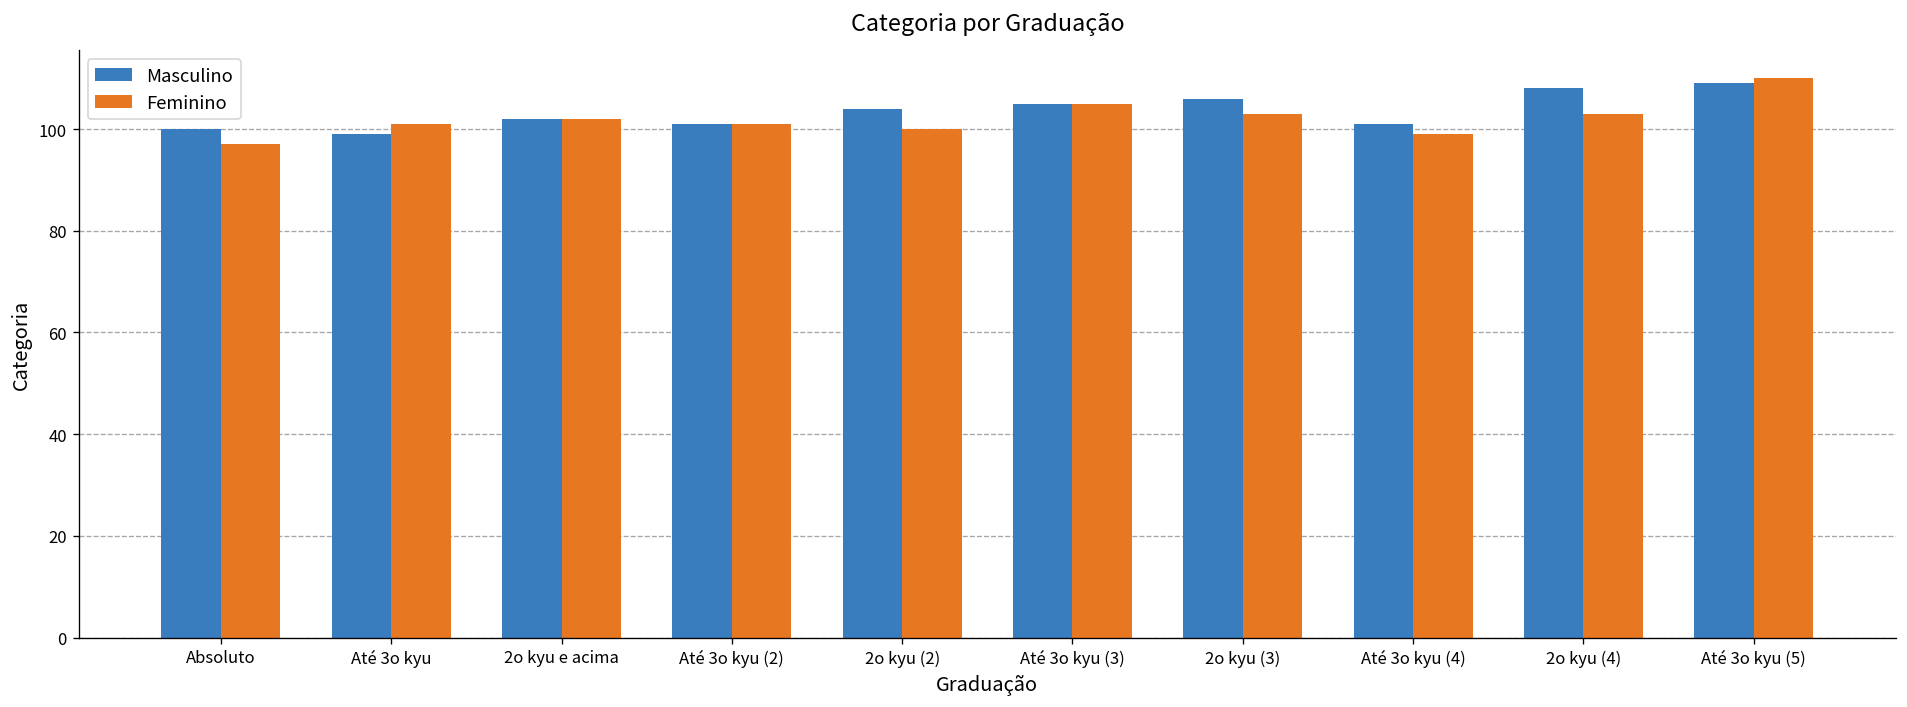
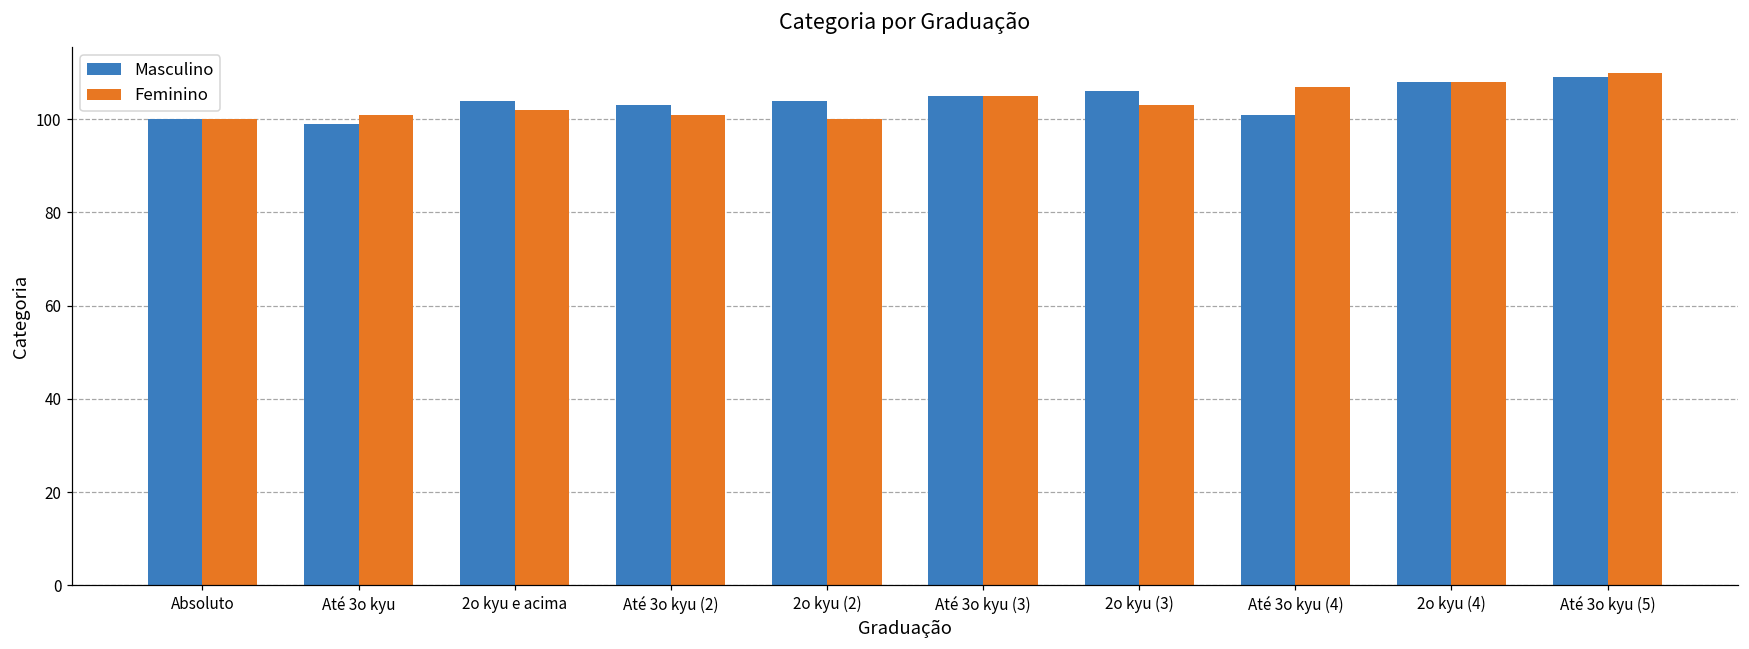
  {
    "Masculino": {
      "Absoluto": 100,
      "Até 3o kyu": 99,
-     "2o kyu e acima": 102,
-     "Até 3o kyu (2)": 101,
+     "2o kyu e acima": 104,
+     "Até 3o kyu (2)": 103,
      "2o kyu (2)": 104,
      "Até 3o kyu (3)": 105,
      "2o kyu (3)": 106,
      "Até 3o kyu (4)": 101,
      "2o kyu (4)": 108,
      "Até 3o kyu (5)": 109
    },
    "Feminino": {
-     "Absoluto": 97,
+     "Absoluto": 100,
      "Até 3o kyu": 101,
      "2o kyu e acima": 102,
      "Até 3o kyu (2)": 101,
      "2o kyu (2)": 100,
      "Até 3o kyu (3)": 105,
      "2o kyu (3)": 103,
-     "Até 3o kyu (4)": 99,
-     "2o kyu (4)": 103,
+     "Até 3o kyu (4)": 107,
+     "2o kyu (4)": 108,
      "Até 3o kyu (5)": 110
    }
  }
